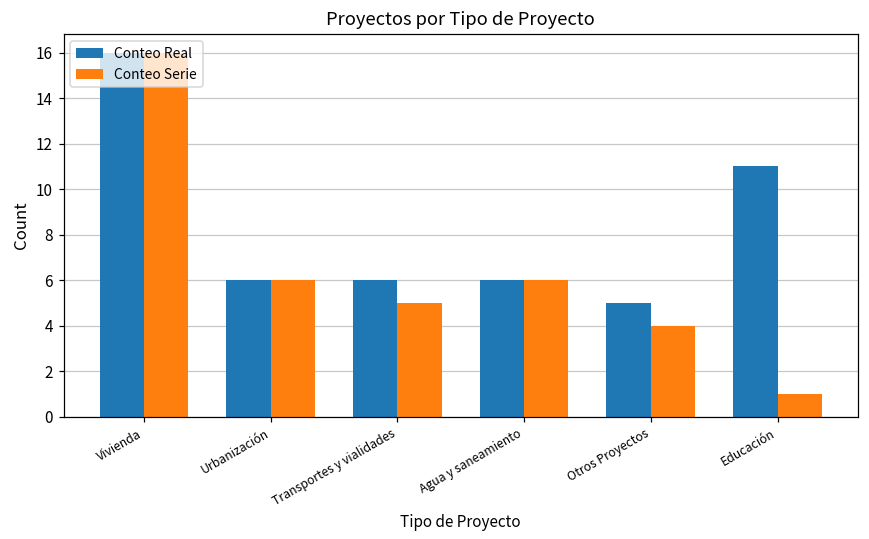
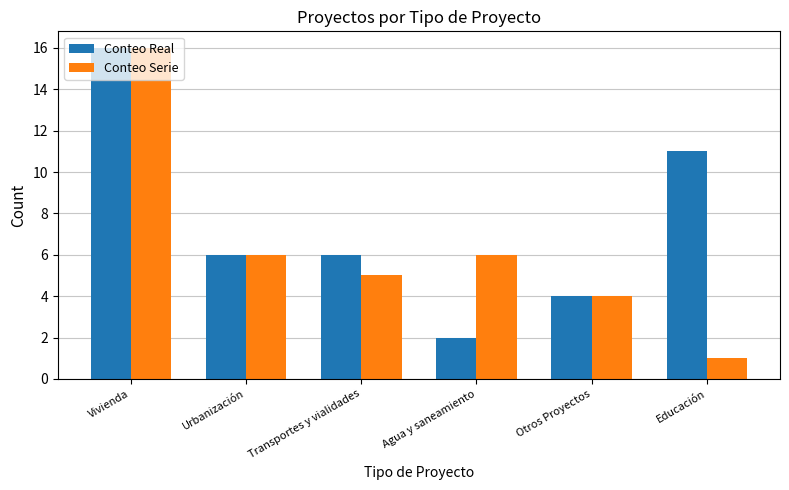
  {
    "Conteo Real": {
      "Urbanización": 6,
      "Transportes y vialidades": 6,
-     "Agua y saneamiento": 6,
-     "Otros Proyectos": 5,
+     "Agua y saneamiento": 2,
+     "Otros Proyectos": 4,
      "Educación": 11
    },
    "Conteo Serie": {
      "Urbanización": 6,
      "Transportes y vialidades": 5,
      "Agua y saneamiento": 6,
      "Otros Proyectos": 4,
      "Educación": 1
    }
  }
